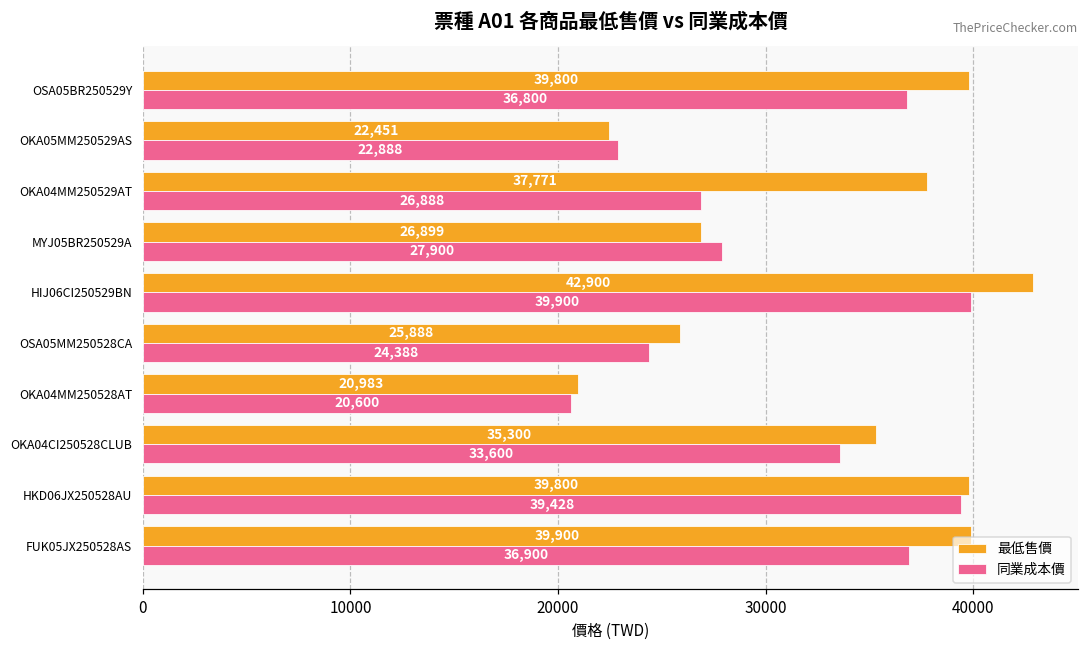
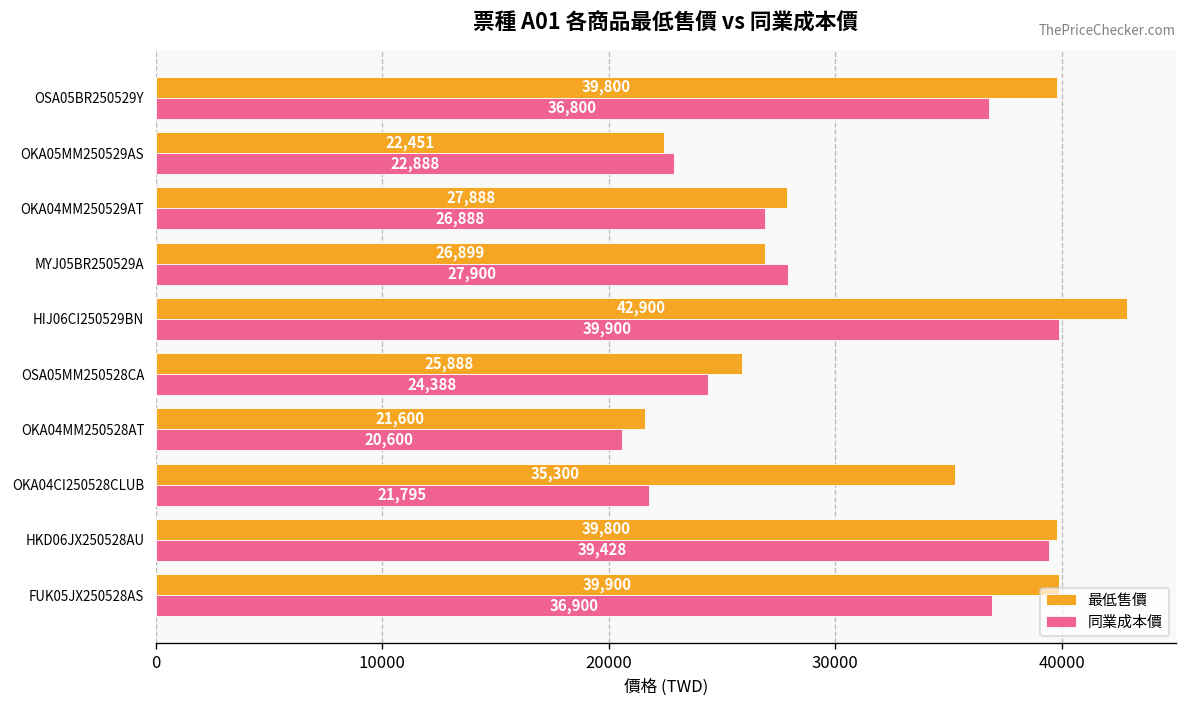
  {
    "最低售價": {
      "OSA05BR250529Y": "39,800",
      "OKA05MM250529AS": "22,451",
-     "OKA04MM250529AT": "37,771",
+     "OKA04MM250529AT": "27,888",
      "MYJ05BR250529A": "26,899",
      "HIJ06CI250529BN": "42,900",
      "OSA05MM250528CA": "25,888",
-     "OKA04MM250528AT": "20,983",
+     "OKA04MM250528AT": "21,600",
      "OKA04CI250528CLUB": "35,300",
      "HKD06JX250528AU": "39,800",
      "FUK05JX250528AS": "39,900"
    },
    "同業成本價": {
      "OSA05BR250529Y": "36,800",
      "OKA05MM250529AS": "22,888",
      "OKA04MM250529AT": "26,888",
      "MYJ05BR250529A": "27,900",
      "HIJ06CI250529BN": "39,900",
      "OSA05MM250528CA": "24,388",
      "OKA04MM250528AT": "20,600",
-     "OKA04CI250528CLUB": "33,600",
+     "OKA04CI250528CLUB": "21,795",
      "HKD06JX250528AU": "39,428",
      "FUK05JX250528AS": "36,900"
    }
  }
